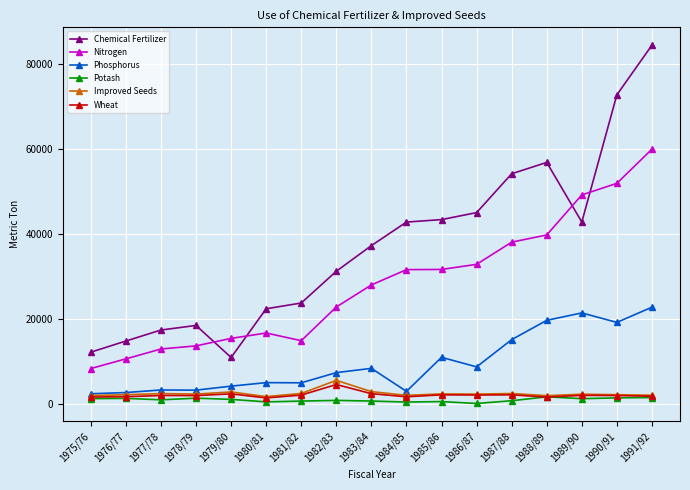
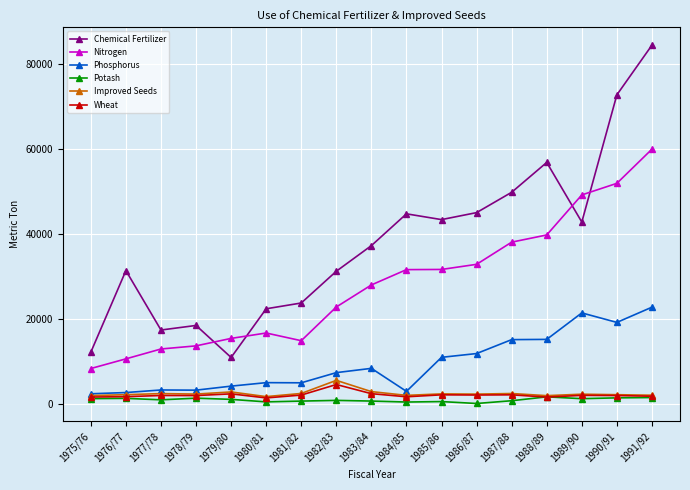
  {
    "Chemical Fertilizer": {
      "1975/76": 12000,
-     "1976/77": 15000,
+     "1976/77": 31000,
      "1977/78": 17000,
      "1978/79": 19000,
      "1979/80": 11000,
      "1980/81": 22000,
      "1981/82": 24000,
      "1982/83": 31000,
      "1983/84": 37000,
-     "1984/85": 43000,
+     "1984/85": 45000,
      "1985/86": 43000,
      "1986/87": 45000,
-     "1987/88": 54000,
+     "1987/88": 50000,
      "1988/89": 57000,
      "1989/90": 43000,
      "1990/91": 73000,
      "1991/92": 84000
    },
    "Nitrogen": {
      "1975/76": 8000,
      "1976/77": 11000,
      "1977/78": 13000,
      "1978/79": 14000,
      "1979/80": 16000,
      "1980/81": 17000,
      "1981/82": 15000,
      "1982/83": 23000,
      "1983/84": 28000,
      "1984/85": 32000,
      "1985/86": 32000,
      "1986/87": 33000,
      "1987/88": 38000,
      "1988/89": 40000,
      "1989/90": 49000,
      "1990/91": 52000,
      "1991/92": 60000
    },
    "Phosphorus": {
      "1977/78": 3000,
      "1978/79": 3000,
      "1979/80": 4000,
      "1980/81": 5000,
      "1981/82": 5000,
      "1982/83": 7000,
      "1983/84": 8000,
      "1984/85": 3000,
      "1985/86": 11000,
-     "1986/87": 9000,
+     "1986/87": 12000,
      "1987/88": 15000,
-     "1988/89": 20000,
+     "1988/89": 15000,
      "1989/90": 21000,
      "1990/91": 19000,
      "1991/92": 23000
    },
    "Potash": {
      "1977/78": 1000,
      "1978/79": 1000,
      "1979/80": 1000,
      "1980/81": 1000,
      "1981/82": 1000,
      "1982/83": 1000,
      "1983/84": 1000,
      "1984/85": 1000,
      "1985/86": 1000,
      "1986/87": 0,
      "1987/88": 1000,
      "1989/90": 1000
    },
    "Improved Seeds": {
      "1982/83": 6000
    },
    "Wheat": {
      "1982/83": 5000
    }
  }
